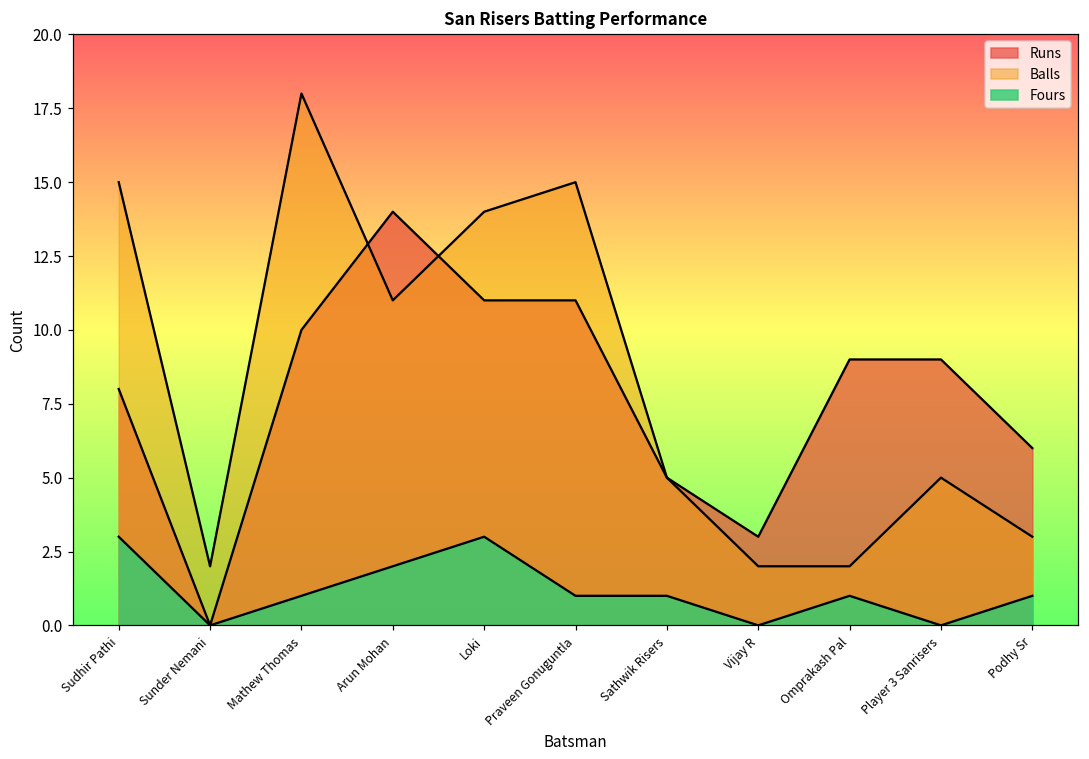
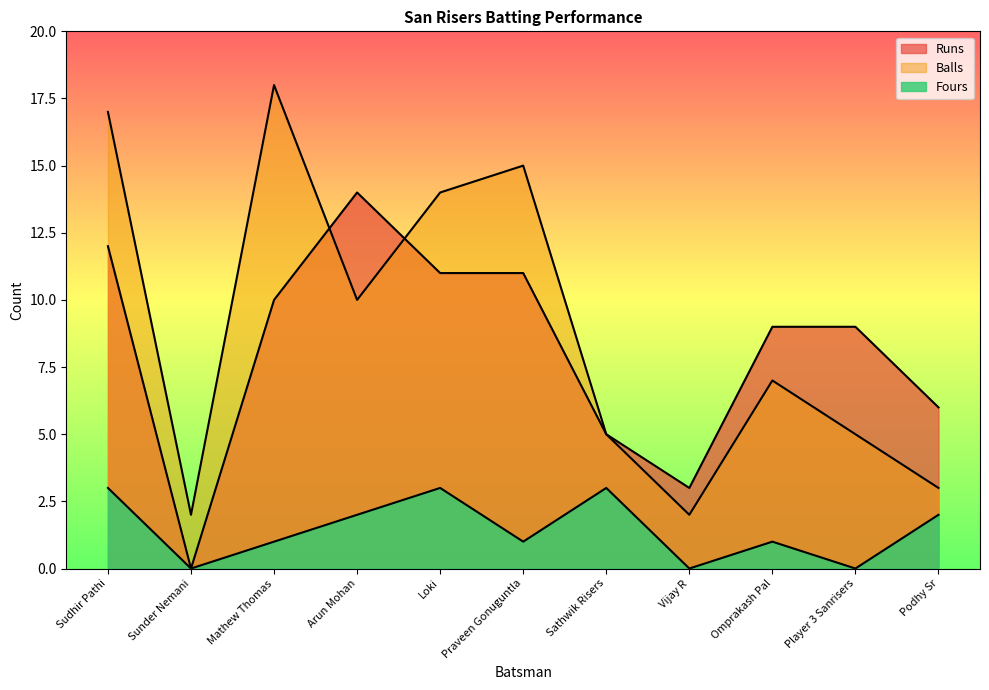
  {
    "Runs": {
-     "Sudhir Pathi": 8,
+     "Sudhir Pathi": 12,
      "Mathew Thomas": 10,
      "Arun Mohan": 14,
      "Loki": 11,
      "Praveen Gonuguntla": 11,
      "Vijay R": 3,
      "Omprakash Pal": 9,
      "Player 3 Sanrisers": 9,
      "Podhy Sr": 6
    },
    "Balls": {
-     "Sudhir Pathi": 15,
+     "Sudhir Pathi": 17,
      "Sunder Nemani": 2,
      "Mathew Thomas": 18,
-     "Arun Mohan": 11,
+     "Arun Mohan": 10,
      "Loki": 14,
      "Praveen Gonuguntla": 15,
      "Vijay R": 2,
-     "Omprakash Pal": 2,
+     "Omprakash Pal": 7,
      "Player 3 Sanrisers": 5,
      "Podhy Sr": 3
    },
    "Fours": {
      "Sudhir Pathi": 3,
      "Mathew Thomas": 1,
      "Arun Mohan": 2,
      "Loki": 3,
      "Praveen Gonuguntla": 1,
-     "Sathwik Risers": 1,
+     "Sathwik Risers": 3,
      "Vijay R": 0,
      "Omprakash Pal": 1,
      "Player 3 Sanrisers": 0,
-     "Podhy Sr": 1
+     "Podhy Sr": 2
    }
  }
